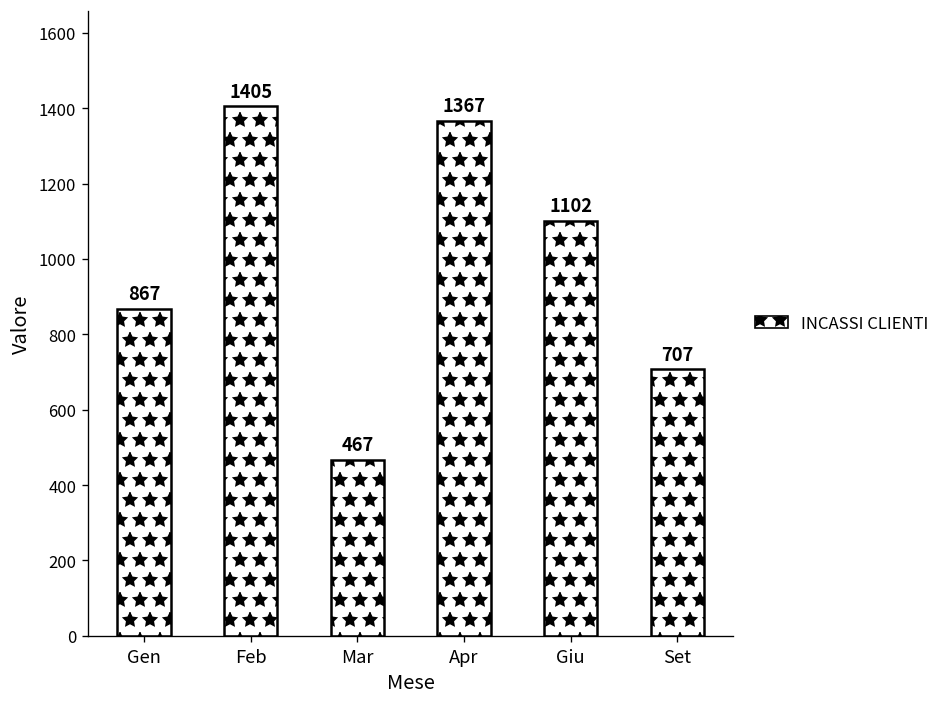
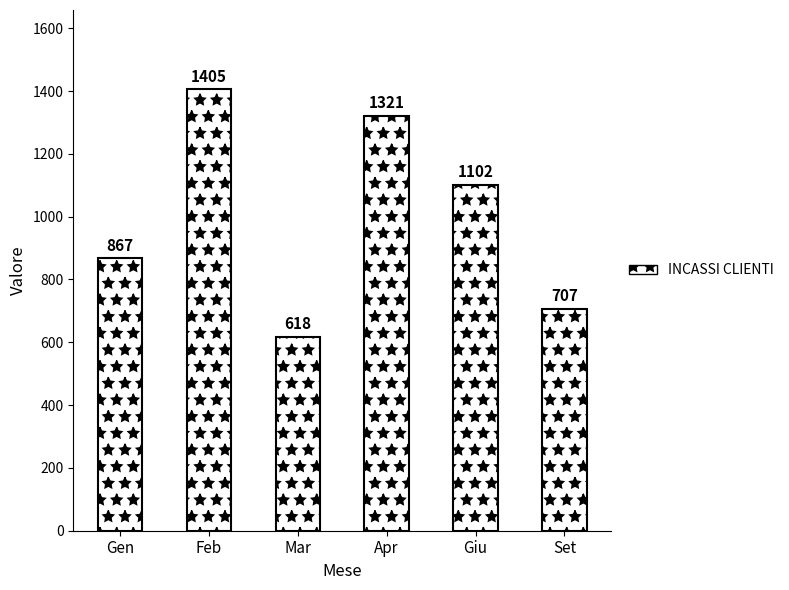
  {
    "Gen": 867,
    "Feb": 1405,
-   "Mar": 467,
-   "Apr": 1367,
+   "Mar": 618,
+   "Apr": 1321,
    "Giu": 1102,
    "Set": 707
  }
